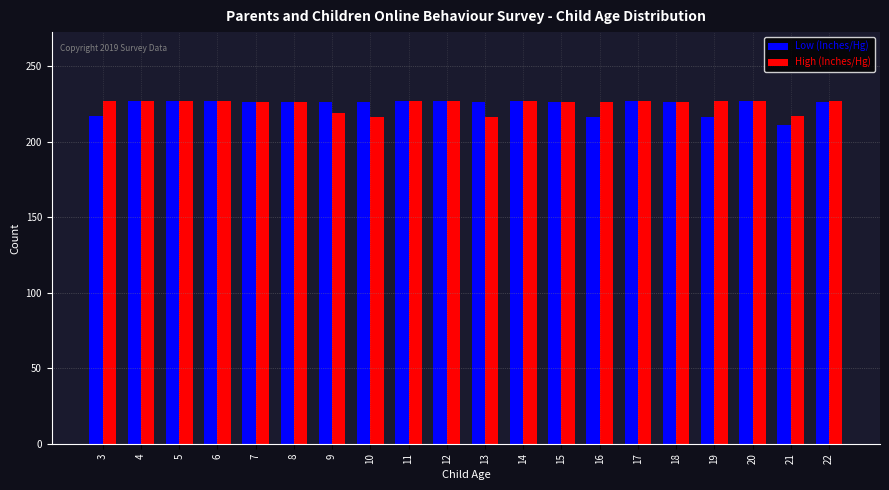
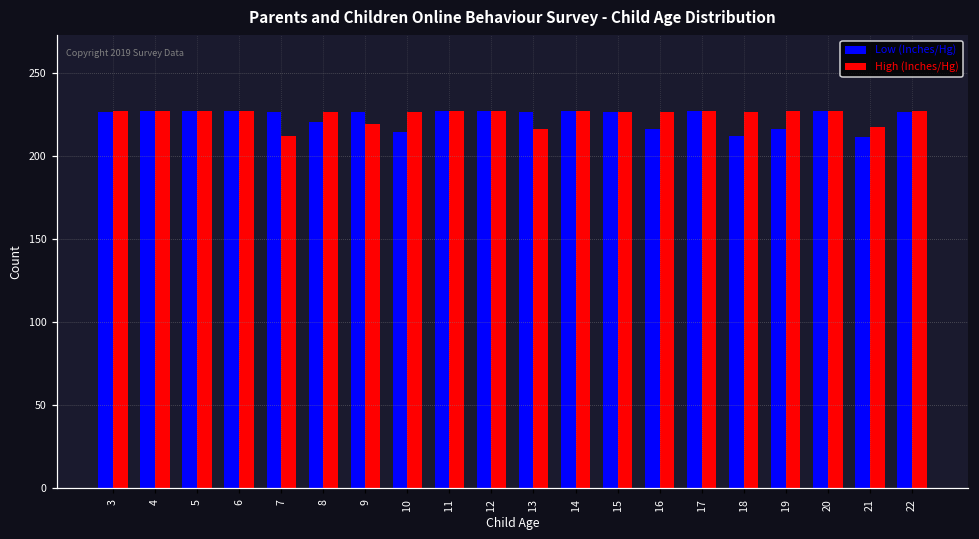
  {
    "Low (Inches/Hg)": {
-     "3": 217,
+     "3": 226,
      "4": 227,
      "5": 227,
      "6": 227,
      "7": 226,
-     "8": 226,
+     "8": 220,
      "9": 226,
-     "10": 226,
+     "10": 214,
      "11": 227,
      "12": 227,
      "13": 226,
      "14": 227,
      "15": 226,
      "16": 216,
      "17": 227,
-     "18": 226,
+     "18": 212,
      "19": 216,
      "20": 227,
      "21": 211,
      "22": 226
    },
    "High (Inches/Hg)": {
      "3": 227,
      "4": 227,
      "5": 227,
      "6": 227,
-     "7": 226,
+     "7": 212,
      "8": 226,
      "9": 219,
-     "10": 216,
+     "10": 226,
      "11": 227,
      "12": 227,
      "13": 216,
      "14": 227,
      "15": 226,
      "16": 226,
      "17": 227,
      "18": 226,
      "19": 227,
      "20": 227,
      "21": 217,
      "22": 227
    }
  }
